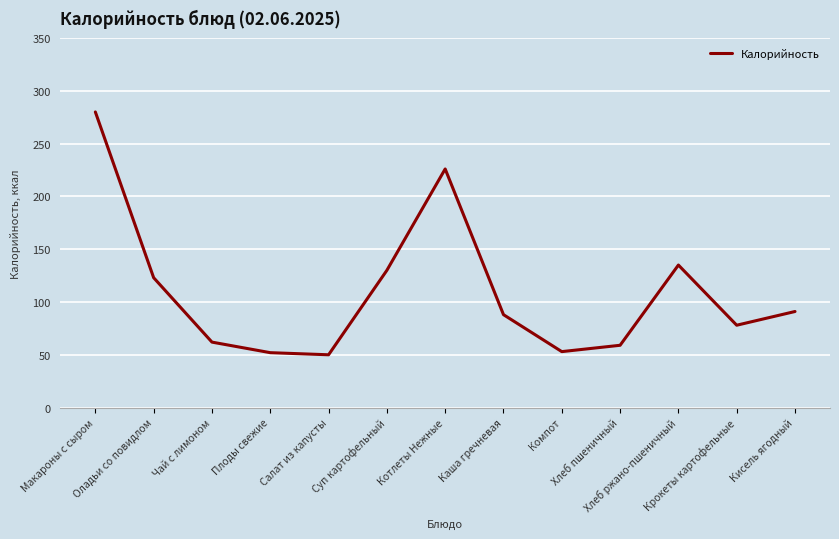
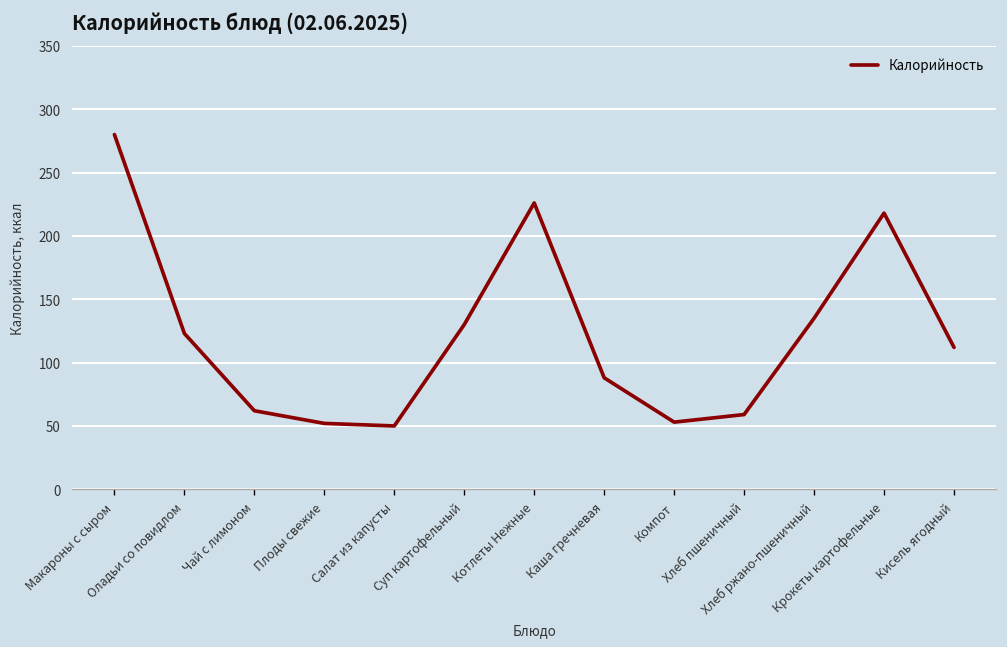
  {
    "Макароны с сыром": 280,
    "Оладьи со повидлом": 123,
    "Чай с лимоном": 62,
    "Плоды свежие": 52,
    "Салат из капусты": 50,
    "Суп картофельный": 130,
    "Котлеты Нежные": 226,
    "Каша гречневая": 88,
    "Компот": 53,
    "Хлеб пшеничный": 59,
    "Хлеб ржано-пшеничный": 135,
-   "Крокеты картофельные": 78,
-   "Кисель ягодный": 91
+   "Крокеты картофельные": 218,
+   "Кисель ягодный": 112
  }
